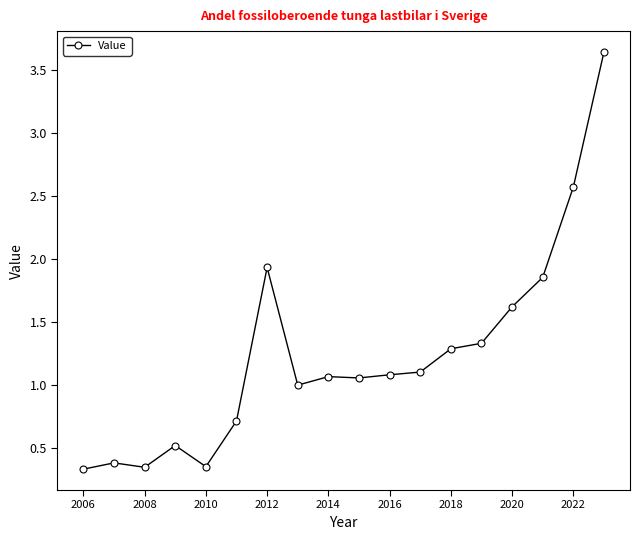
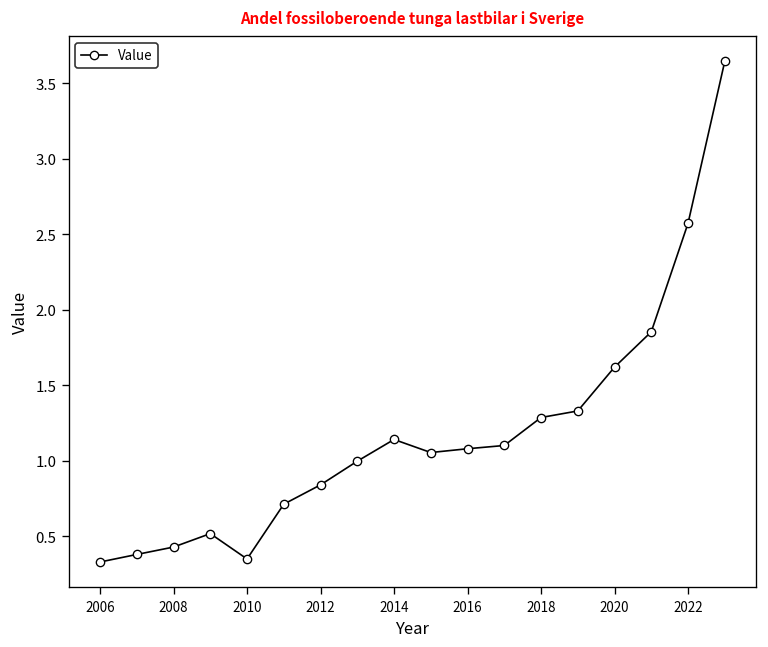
  {
    "2006": 0.33,
-   "2008": 0.34,
+   "2008": 0.43,
    "2010": 0.35,
-   "2012": 1.93,
-   "2014": 1.06,
+   "2012": 0.84,
+   "2014": 1.14,
    "2016": 1.08,
    "2018": 1.29,
    "2020": 1.62,
    "2022": 2.57
  }
